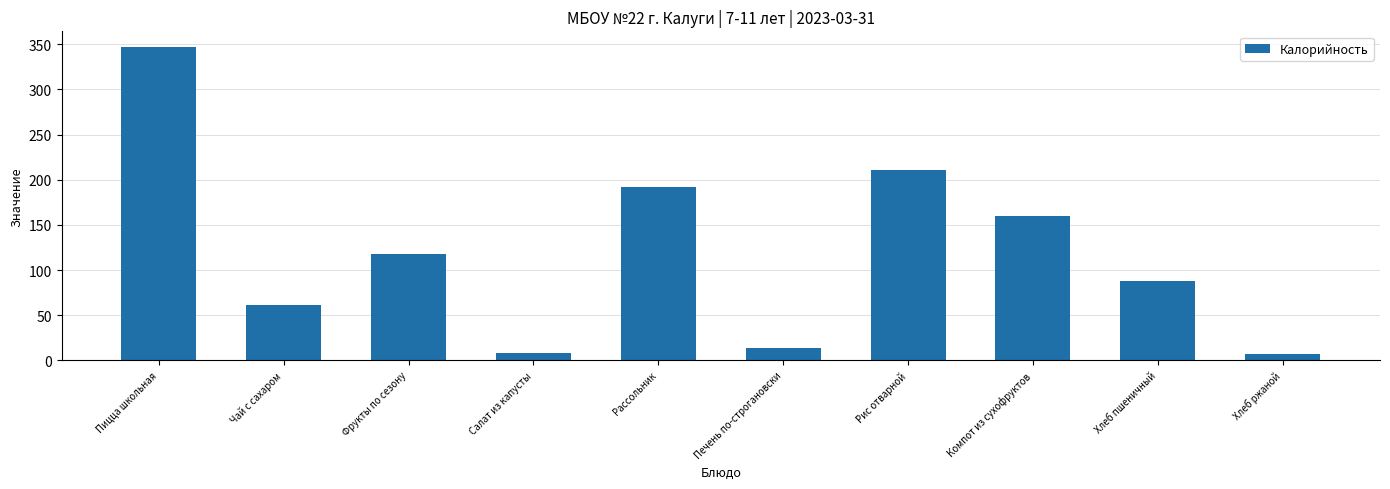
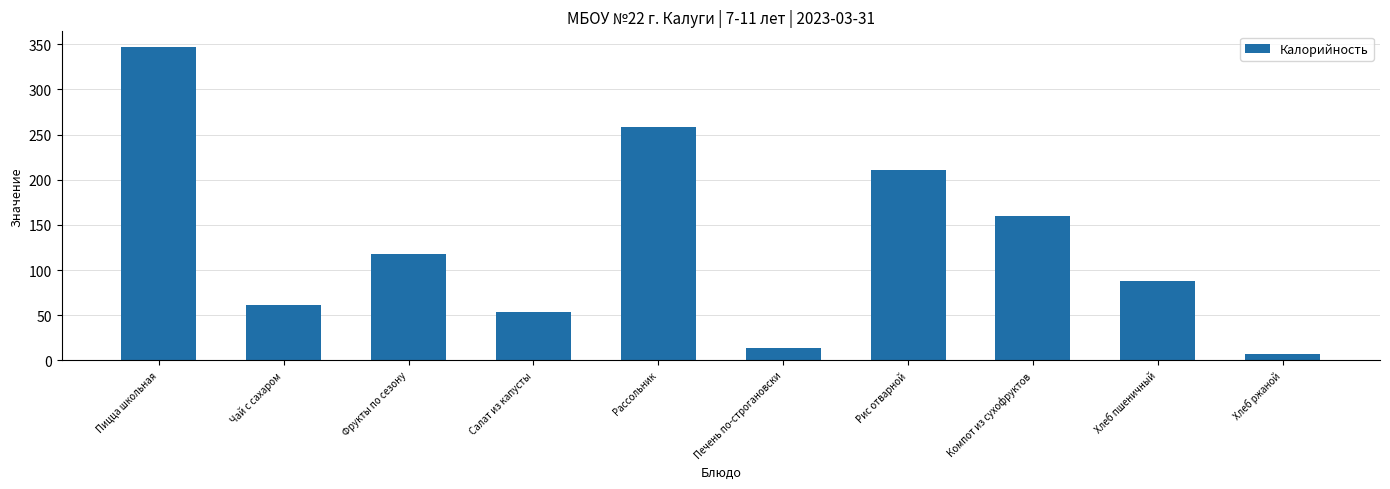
  {
    "Пицца школьная": 350,
    "Чай с сахаром": 60,
    "Фрукты по сезону": 120,
-   "Салат из капусты": 10,
-   "Рассольник": 190,
+   "Салат из капусты": 50,
+   "Рассольник": 260,
    "Печень по-строгановски": 10,
    "Рис отварной": 210,
    "Компот из сухофруктов": 160,
    "Хлеб пшеничный": 90,
    "Хлеб ржаной": 10
  }
